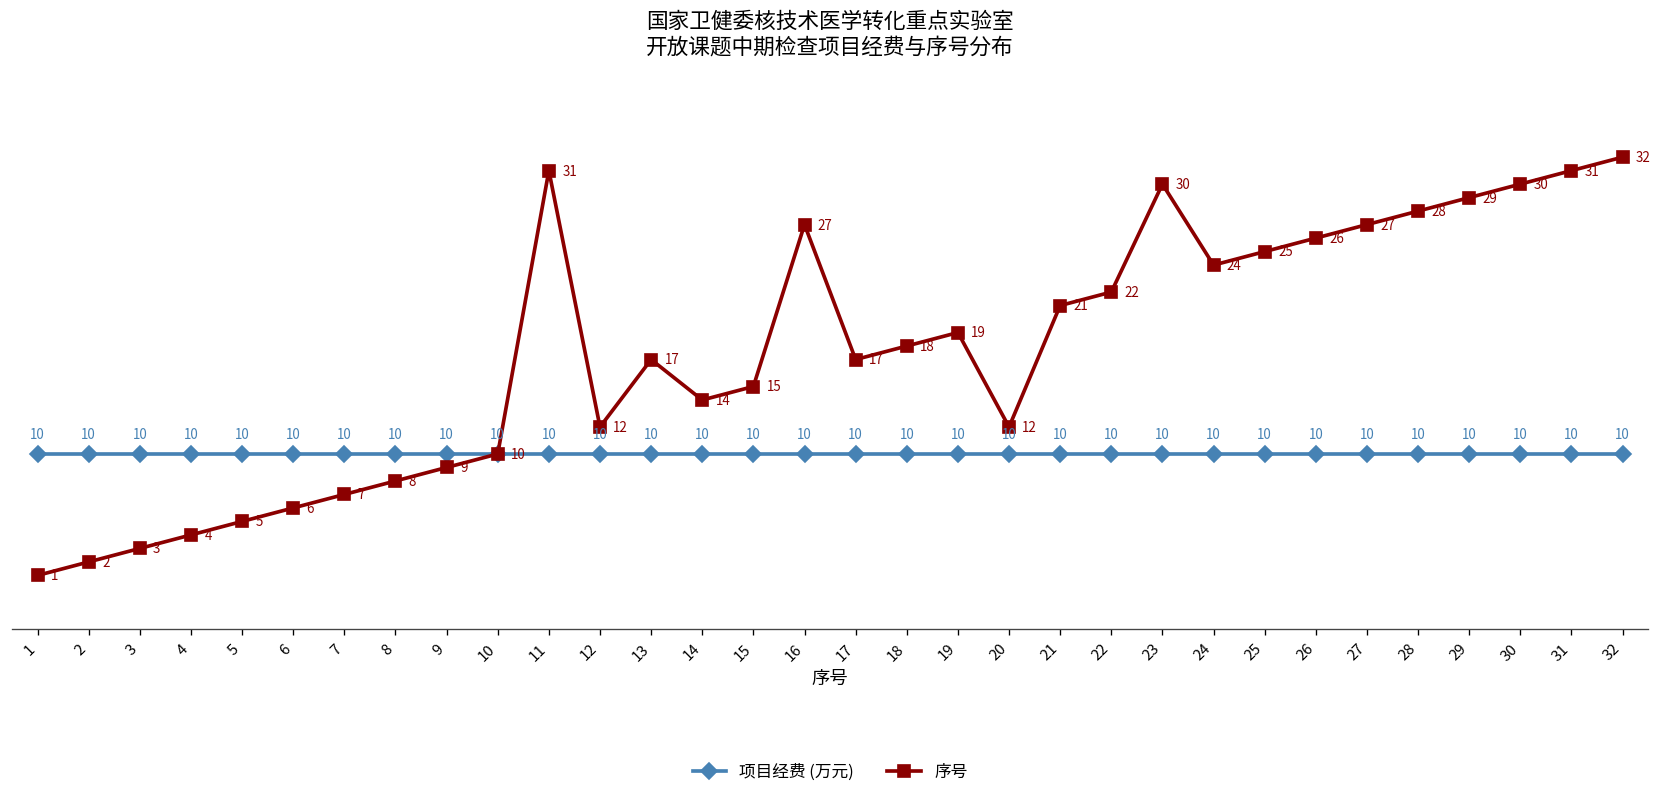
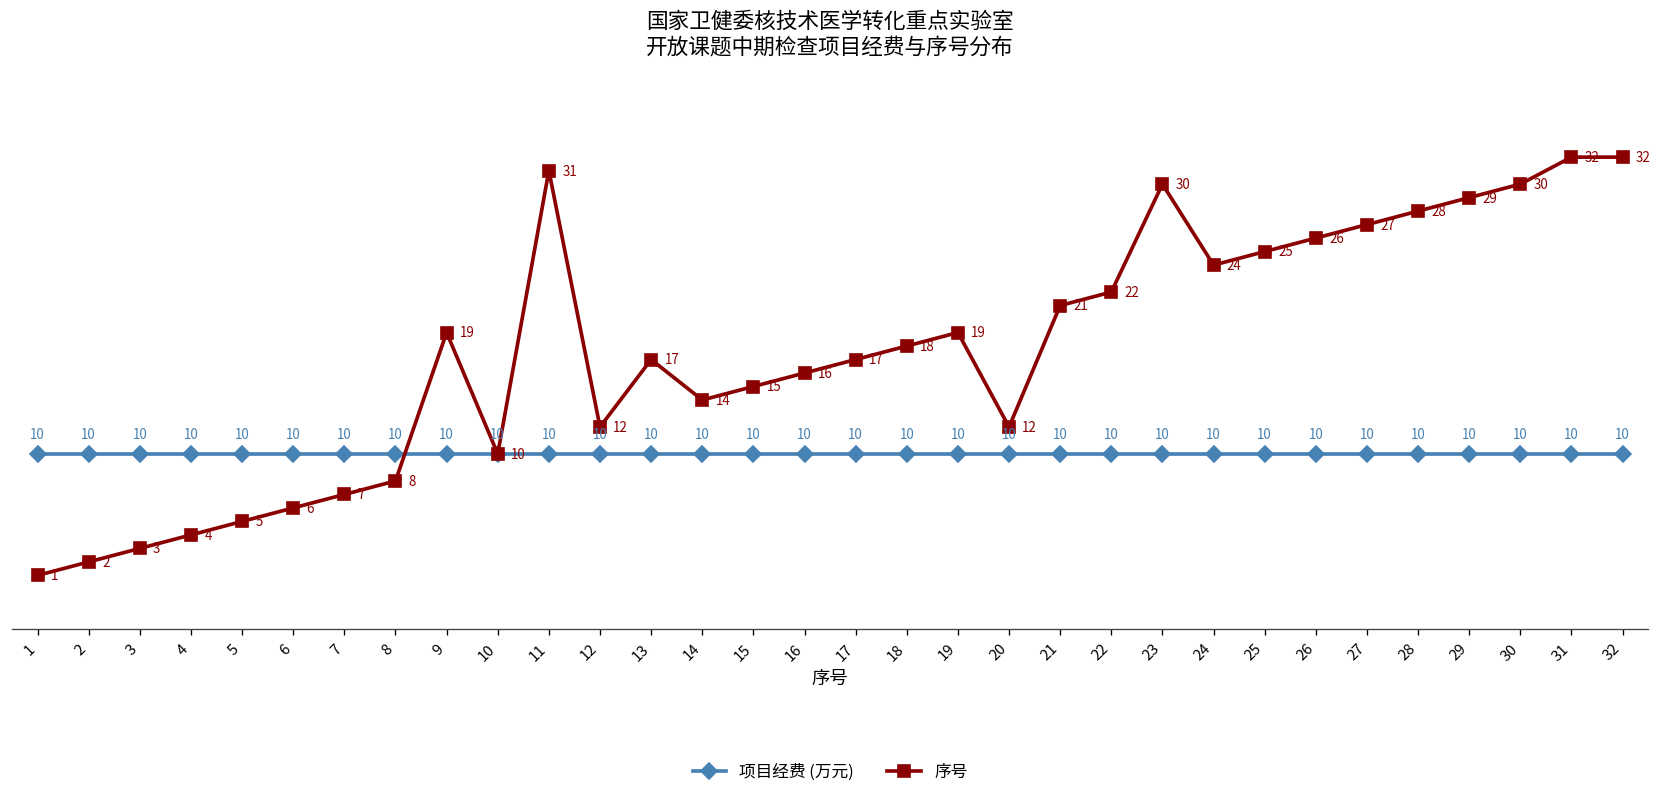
  {
    "项目经费 (万元)": {
      "1": 10,
      "2": 10,
      "3": 10,
      "4": 10,
      "5": 10,
      "6": 10,
      "7": 10,
      "8": 10,
      "9": 10,
      "11": 10,
      "13": 10,
      "14": 10,
      "15": 10,
      "16": 10,
      "17": 10,
      "18": 10,
      "19": 10,
      "21": 10,
      "22": 10,
      "23": 10,
      "24": 10,
      "25": 10,
      "26": 10,
      "27": 10,
      "28": 10,
      "29": 10,
      "30": 10,
      "31": 10,
      "32": 10
    },
    "序号": {
      "1": 1,
      "2": 2,
      "3": 3,
      "4": 4,
      "5": 5,
      "6": 6,
      "7": 7,
      "8": 8,
-     "9": 9,
+     "9": 19,
      "11": 31,
      "12": 12,
      "13": 17,
      "14": 14,
      "15": 15,
-     "16": 27,
+     "16": 16,
      "17": 17,
      "18": 18,
      "19": 19,
      "20": 12,
      "21": 21,
      "22": 22,
      "23": 30,
      "24": 24,
      "25": 25,
      "26": 26,
      "27": 27,
      "28": 28,
      "29": 29,
      "30": 30,
-     "31": 31,
+     "31": 32,
      "32": 32
    }
  }
